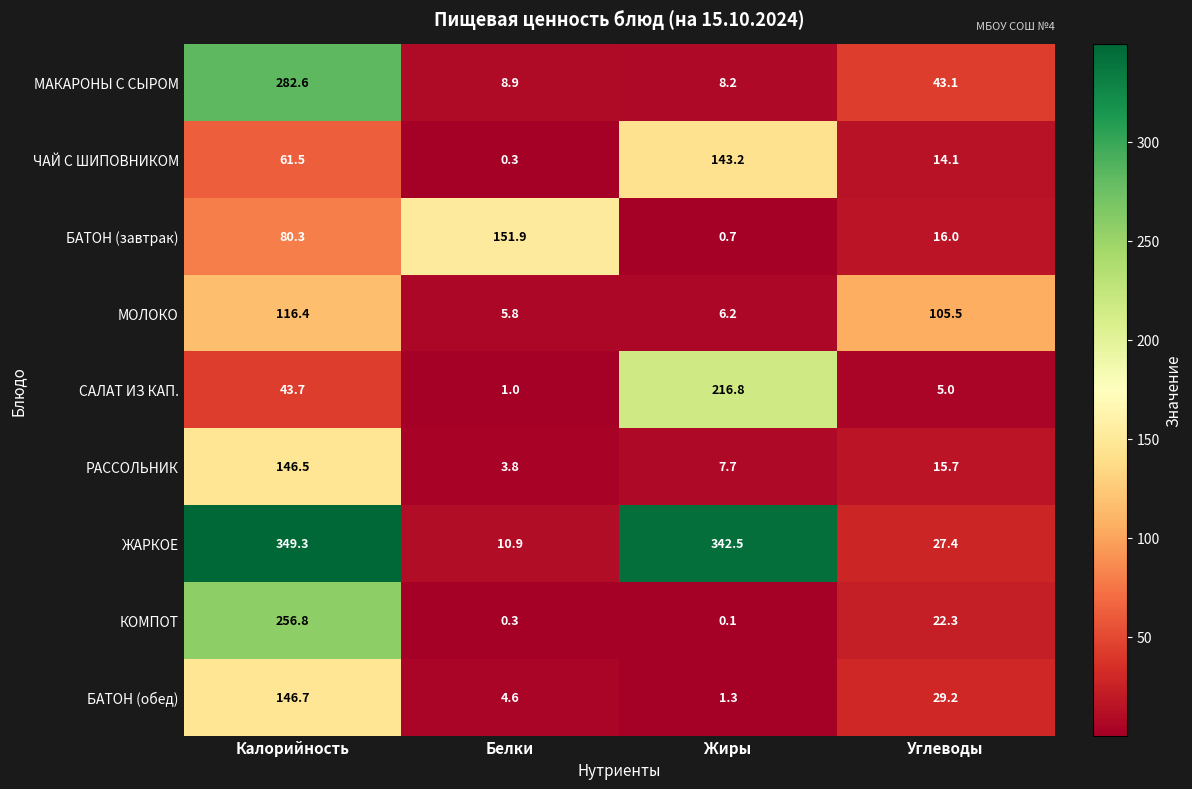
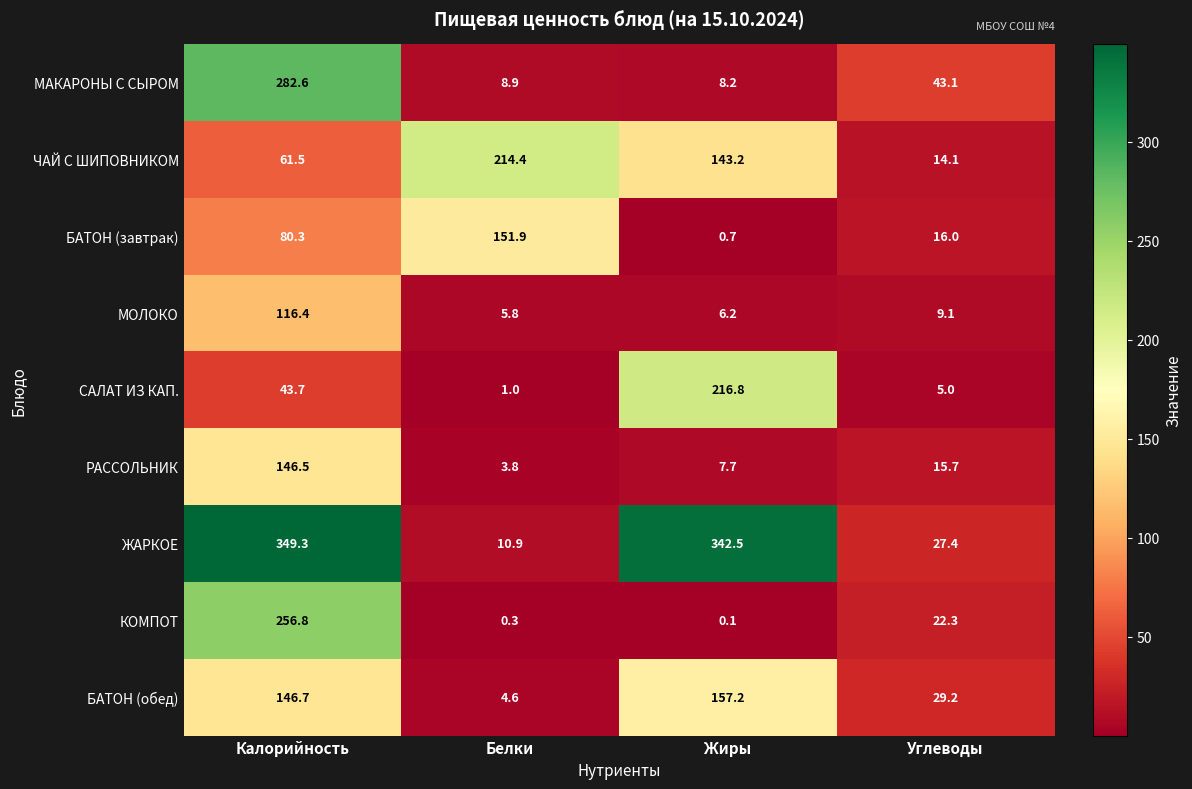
  {
    "МАКАРОНЫ С СЫРОМ": {
      "Калорийность": 282.6,
      "Белки": 8.9,
      "Жиры": 8.2,
      "Углеводы": 43.1
    },
    "ЧАЙ С ШИПОВНИКОМ": {
      "Калорийность": 61.5,
-     "Белки": 0.3,
+     "Белки": 214.4,
      "Жиры": 143.2,
      "Углеводы": 14.1
    },
    "БАТОН (завтрак)": {
      "Калорийность": 80.3,
      "Белки": 151.9,
      "Жиры": 0.7,
      "Углеводы": 16.0
    },
    "МОЛОКО": {
      "Калорийность": 116.4,
      "Белки": 5.8,
      "Жиры": 6.2,
-     "Углеводы": 105.5
+     "Углеводы": 9.1
    },
    "САЛАТ ИЗ КАП.": {
      "Калорийность": 43.7,
      "Белки": 1.0,
      "Жиры": 216.8,
      "Углеводы": 5.0
    },
    "РАССОЛЬНИК": {
      "Калорийность": 146.5,
      "Белки": 3.8,
      "Жиры": 7.7,
      "Углеводы": 15.7
    },
    "ЖАРКОЕ": {
      "Калорийность": 349.3,
      "Белки": 10.9,
      "Жиры": 342.5,
      "Углеводы": 27.4
    },
    "КОМПОТ": {
      "Калорийность": 256.8,
      "Белки": 0.3,
      "Жиры": 0.1,
      "Углеводы": 22.3
    },
    "БАТОН (обед)": {
      "Калорийность": 146.7,
      "Белки": 4.6,
-     "Жиры": 1.3,
+     "Жиры": 157.2,
      "Углеводы": 29.2
    }
  }
